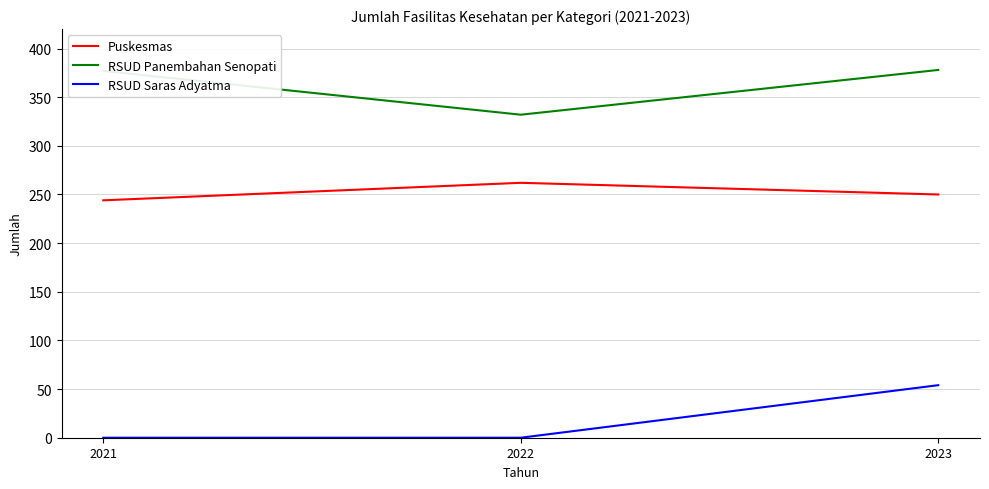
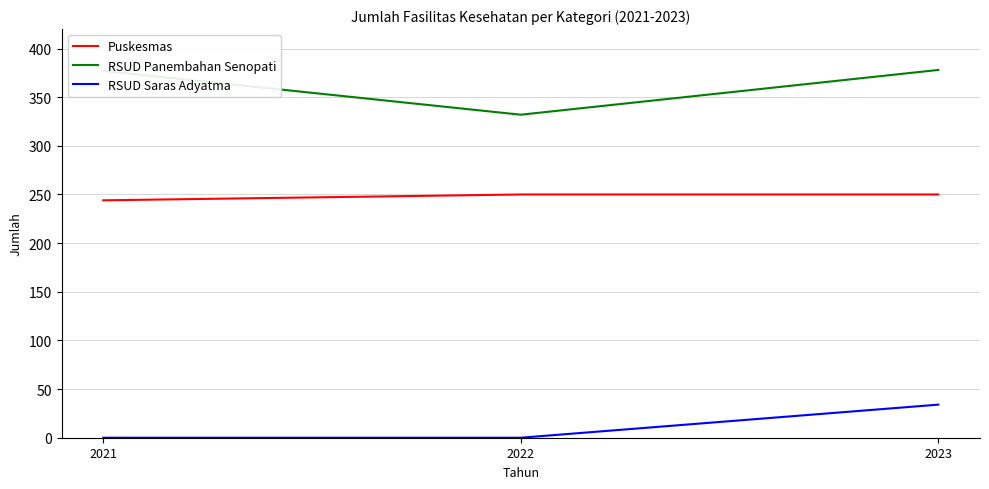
  {
    "Puskesmas": {
      "2021": 240,
-     "2022": 260,
+     "2022": 250,
      "2023": 250
    },
    "RSUD Panembahan Senopati": {
      "2022": 330,
      "2023": 380
    },
    "RSUD Saras Adyatma": {
      "2021": 0,
      "2022": 0,
-     "2023": 50
+     "2023": 30
    }
  }
